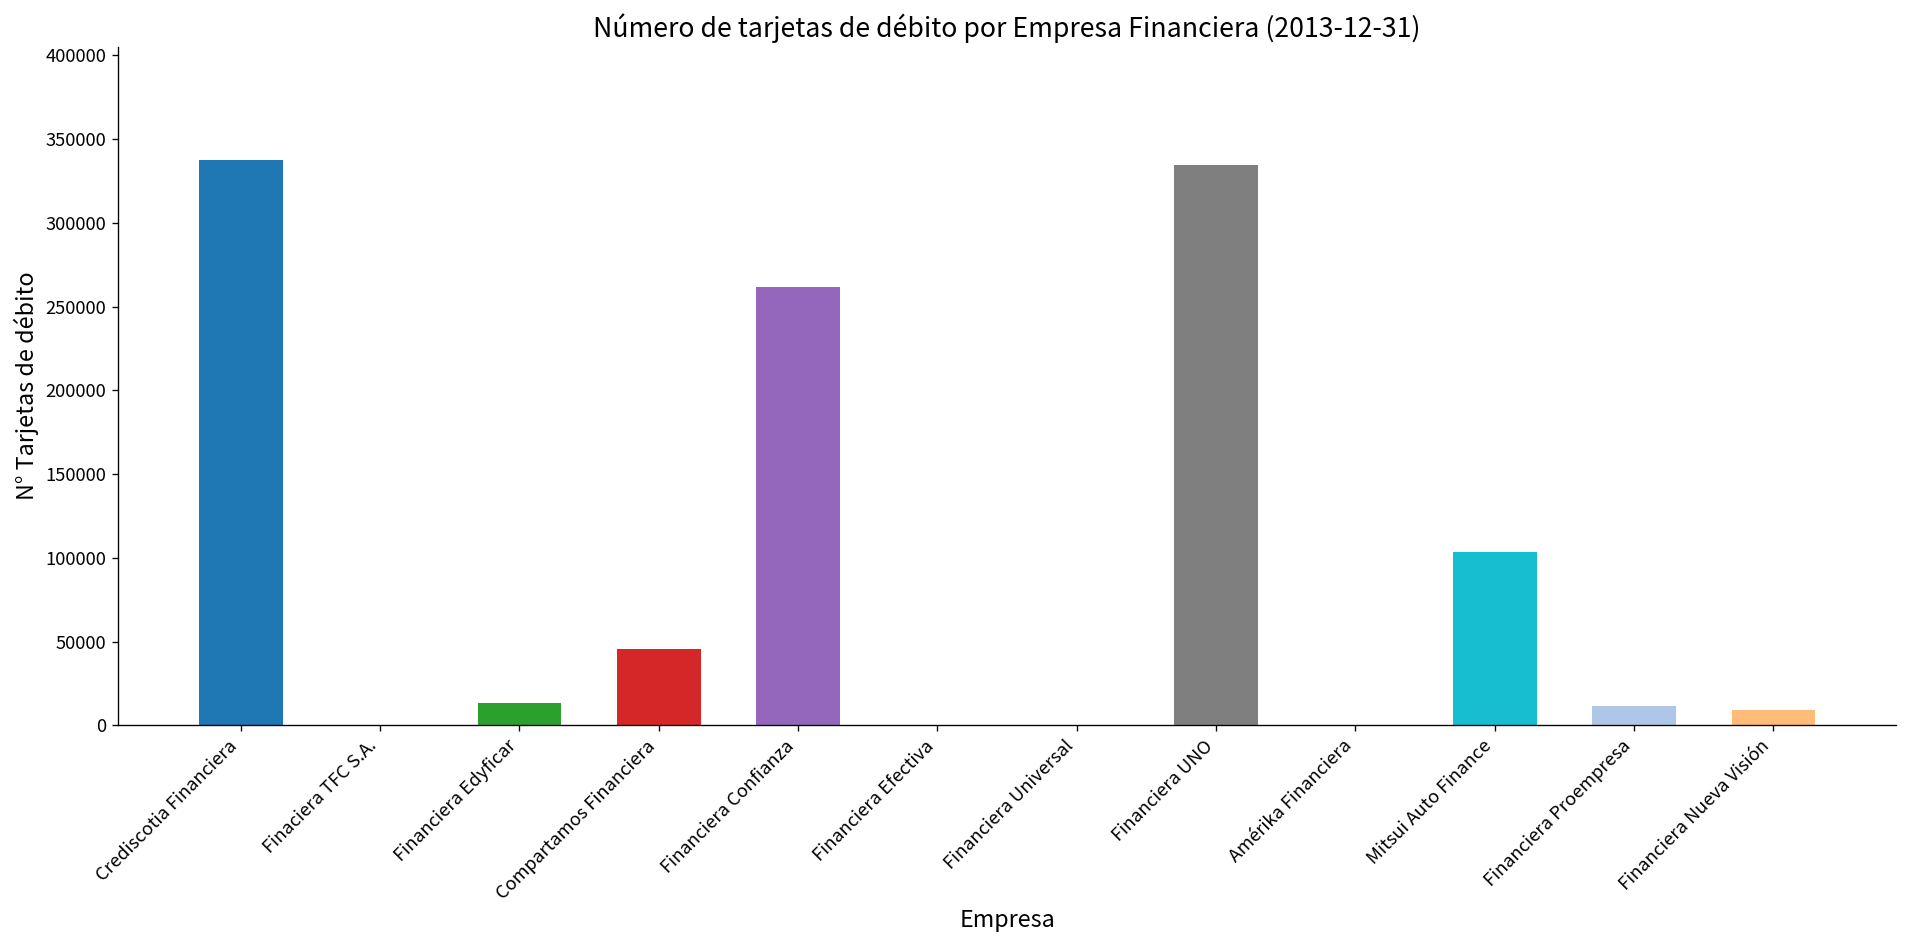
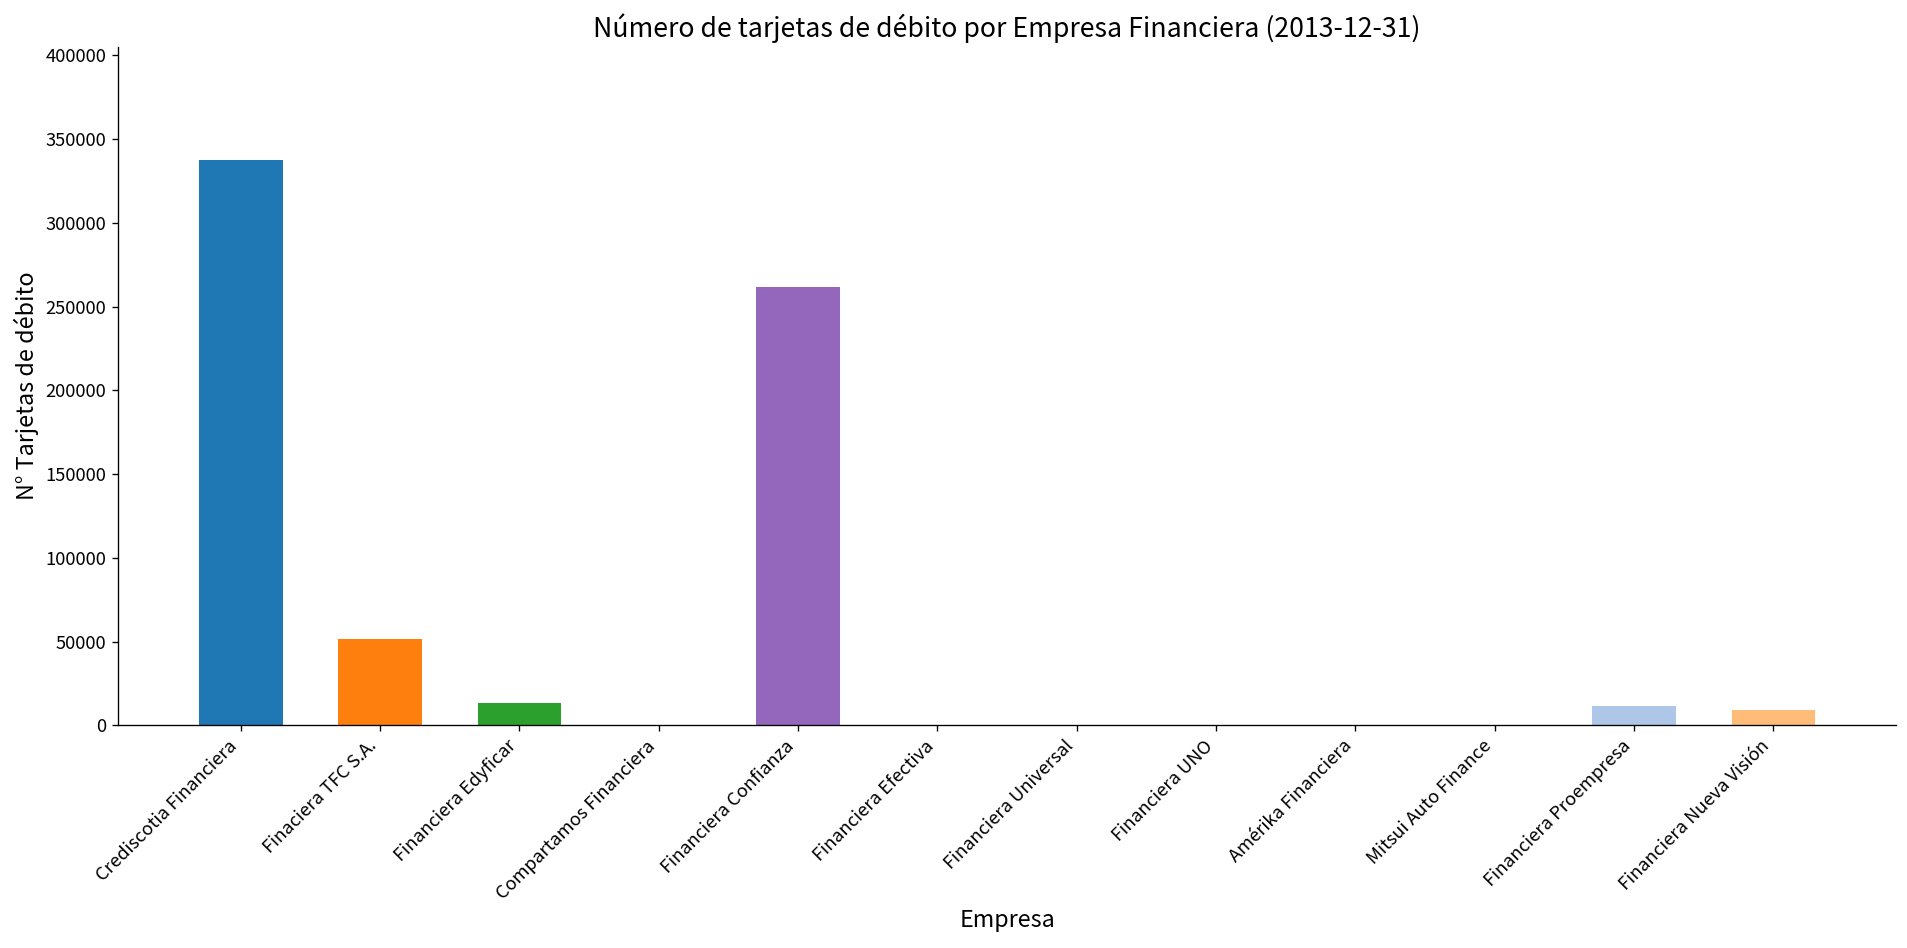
  {
    "Crediscotia Financiera": 338000,
-   "Finaciera TFC S.A.": 0,
+   "Finaciera TFC S.A.": 51000,
    "Financiera Edyficar": 13000,
-   "Compartamos Financiera": 46000,
+   "Compartamos Financiera": 0,
    "Financiera Confianza": 262000,
    "Financiera Efectiva": 0,
    "Financiera Universal": 0,
-   "Financiera UNO": 334000,
+   "Financiera UNO": 0,
    "Amérika Financiera": 0,
-   "Mitsui Auto Finance": 103000,
+   "Mitsui Auto Finance": 0,
    "Financiera Proempresa": 12000,
    "Financiera Nueva Visión": 9000
  }
